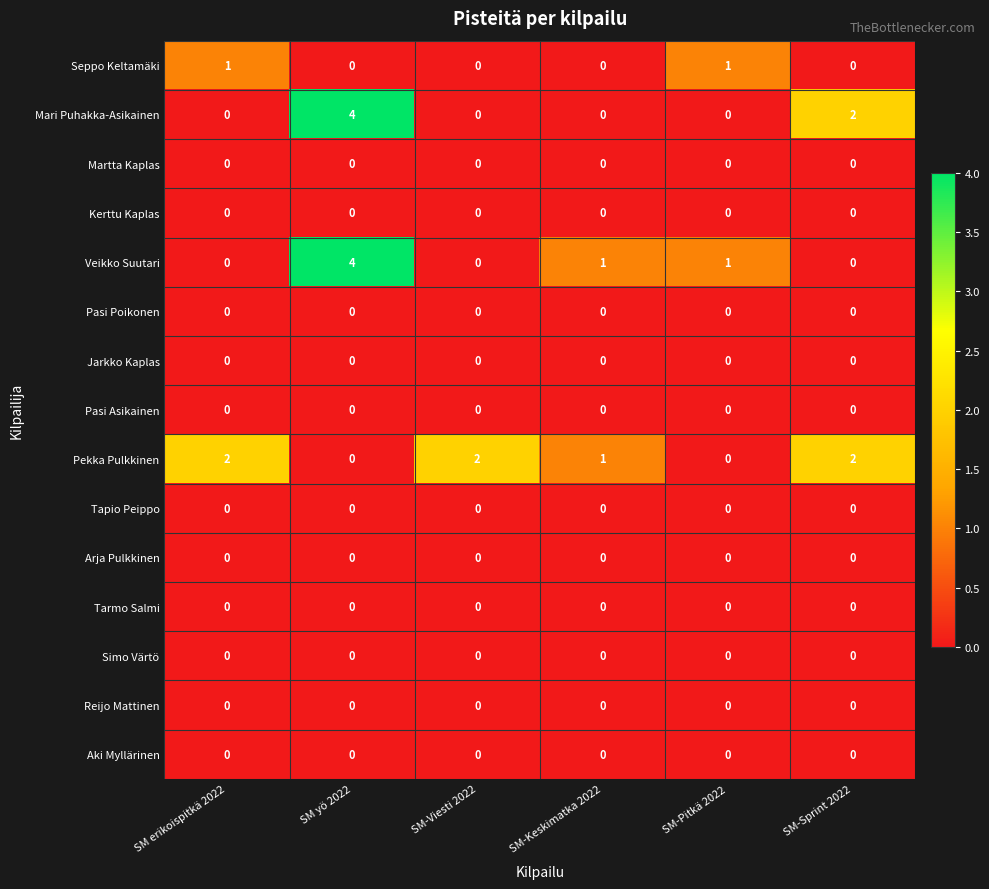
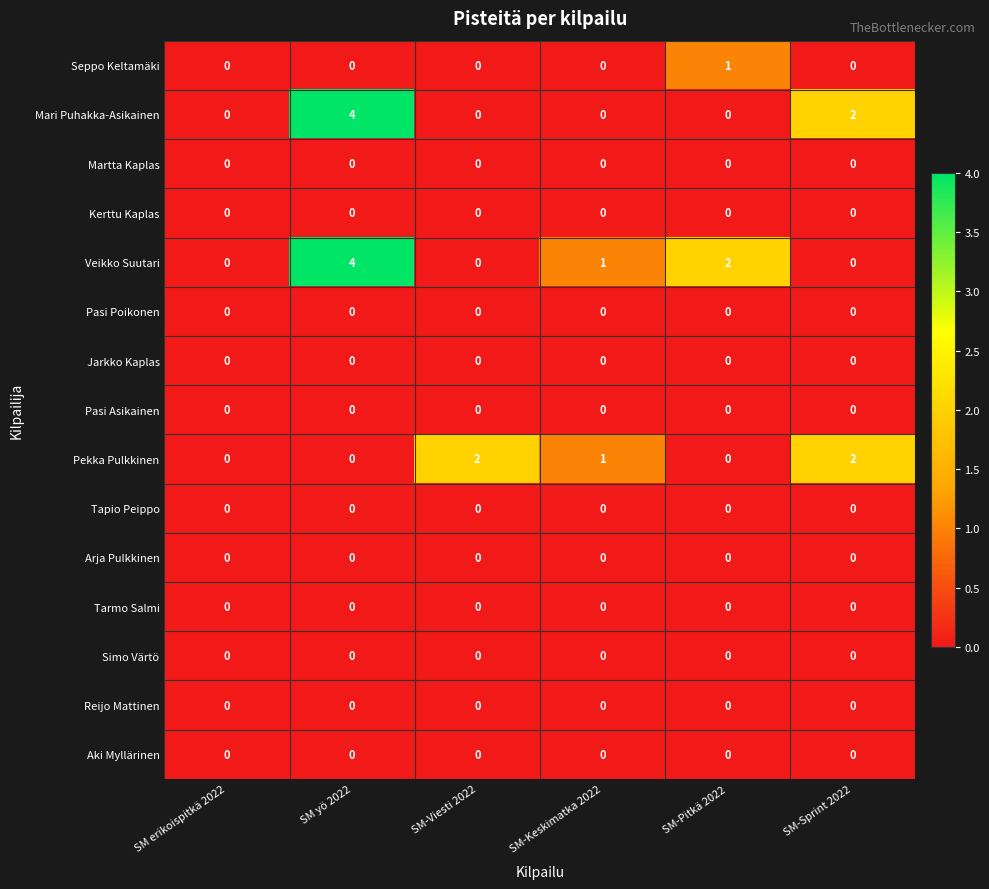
  {
    "Seppo Keltamäki": {
-     "SM erikoispitkä 2022": 1,
+     "SM erikoispitkä 2022": 0,
      "SM yö 2022": 0,
      "SM-Viesti 2022": 0,
      "SM-Keskimatka 2022": 0,
      "SM-Pitkä 2022": 1,
      "SM-Sprint 2022": 0
    },
    "Mari Puhakka-Asikainen": {
      "SM erikoispitkä 2022": 0,
      "SM yö 2022": 4,
      "SM-Viesti 2022": 0,
      "SM-Keskimatka 2022": 0,
      "SM-Pitkä 2022": 0,
      "SM-Sprint 2022": 2
    },
    "Martta Kaplas": {
      "SM erikoispitkä 2022": 0,
      "SM yö 2022": 0,
      "SM-Viesti 2022": 0,
      "SM-Keskimatka 2022": 0,
      "SM-Pitkä 2022": 0,
      "SM-Sprint 2022": 0
    },
    "Kerttu Kaplas": {
      "SM erikoispitkä 2022": 0,
      "SM yö 2022": 0,
      "SM-Viesti 2022": 0,
      "SM-Keskimatka 2022": 0,
      "SM-Pitkä 2022": 0,
      "SM-Sprint 2022": 0
    },
    "Veikko Suutari": {
      "SM erikoispitkä 2022": 0,
      "SM yö 2022": 4,
      "SM-Viesti 2022": 0,
      "SM-Keskimatka 2022": 1,
-     "SM-Pitkä 2022": 1,
+     "SM-Pitkä 2022": 2,
      "SM-Sprint 2022": 0
    },
    "Pasi Poikonen": {
      "SM erikoispitkä 2022": 0,
      "SM yö 2022": 0,
      "SM-Viesti 2022": 0,
      "SM-Keskimatka 2022": 0,
      "SM-Pitkä 2022": 0,
      "SM-Sprint 2022": 0
    },
    "Jarkko Kaplas": {
      "SM erikoispitkä 2022": 0,
      "SM yö 2022": 0,
      "SM-Viesti 2022": 0,
      "SM-Keskimatka 2022": 0,
      "SM-Pitkä 2022": 0,
      "SM-Sprint 2022": 0
    },
    "Pasi Asikainen": {
      "SM erikoispitkä 2022": 0,
      "SM yö 2022": 0,
      "SM-Viesti 2022": 0,
      "SM-Keskimatka 2022": 0,
      "SM-Pitkä 2022": 0,
      "SM-Sprint 2022": 0
    },
    "Pekka Pulkkinen": {
-     "SM erikoispitkä 2022": 2,
+     "SM erikoispitkä 2022": 0,
      "SM yö 2022": 0,
      "SM-Viesti 2022": 2,
      "SM-Keskimatka 2022": 1,
      "SM-Pitkä 2022": 0,
      "SM-Sprint 2022": 2
    },
    "Tapio Peippo": {
      "SM erikoispitkä 2022": 0,
      "SM yö 2022": 0,
      "SM-Viesti 2022": 0,
      "SM-Keskimatka 2022": 0,
      "SM-Pitkä 2022": 0,
      "SM-Sprint 2022": 0
    },
    "Arja Pulkkinen": {
      "SM erikoispitkä 2022": 0,
      "SM yö 2022": 0,
      "SM-Viesti 2022": 0,
      "SM-Keskimatka 2022": 0,
      "SM-Pitkä 2022": 0,
      "SM-Sprint 2022": 0
    },
    "Tarmo Salmi": {
      "SM erikoispitkä 2022": 0,
      "SM yö 2022": 0,
      "SM-Viesti 2022": 0,
      "SM-Keskimatka 2022": 0,
      "SM-Pitkä 2022": 0,
      "SM-Sprint 2022": 0
    },
    "Simo Värtö": {
      "SM erikoispitkä 2022": 0,
      "SM yö 2022": 0,
      "SM-Viesti 2022": 0,
      "SM-Keskimatka 2022": 0,
      "SM-Pitkä 2022": 0,
      "SM-Sprint 2022": 0
    },
    "Reijo Mattinen": {
      "SM erikoispitkä 2022": 0,
      "SM yö 2022": 0,
      "SM-Viesti 2022": 0,
      "SM-Keskimatka 2022": 0,
      "SM-Pitkä 2022": 0,
      "SM-Sprint 2022": 0
    },
    "Aki Myllärinen": {
      "SM erikoispitkä 2022": 0,
      "SM yö 2022": 0,
      "SM-Viesti 2022": 0,
      "SM-Keskimatka 2022": 0,
      "SM-Pitkä 2022": 0,
      "SM-Sprint 2022": 0
    }
  }
